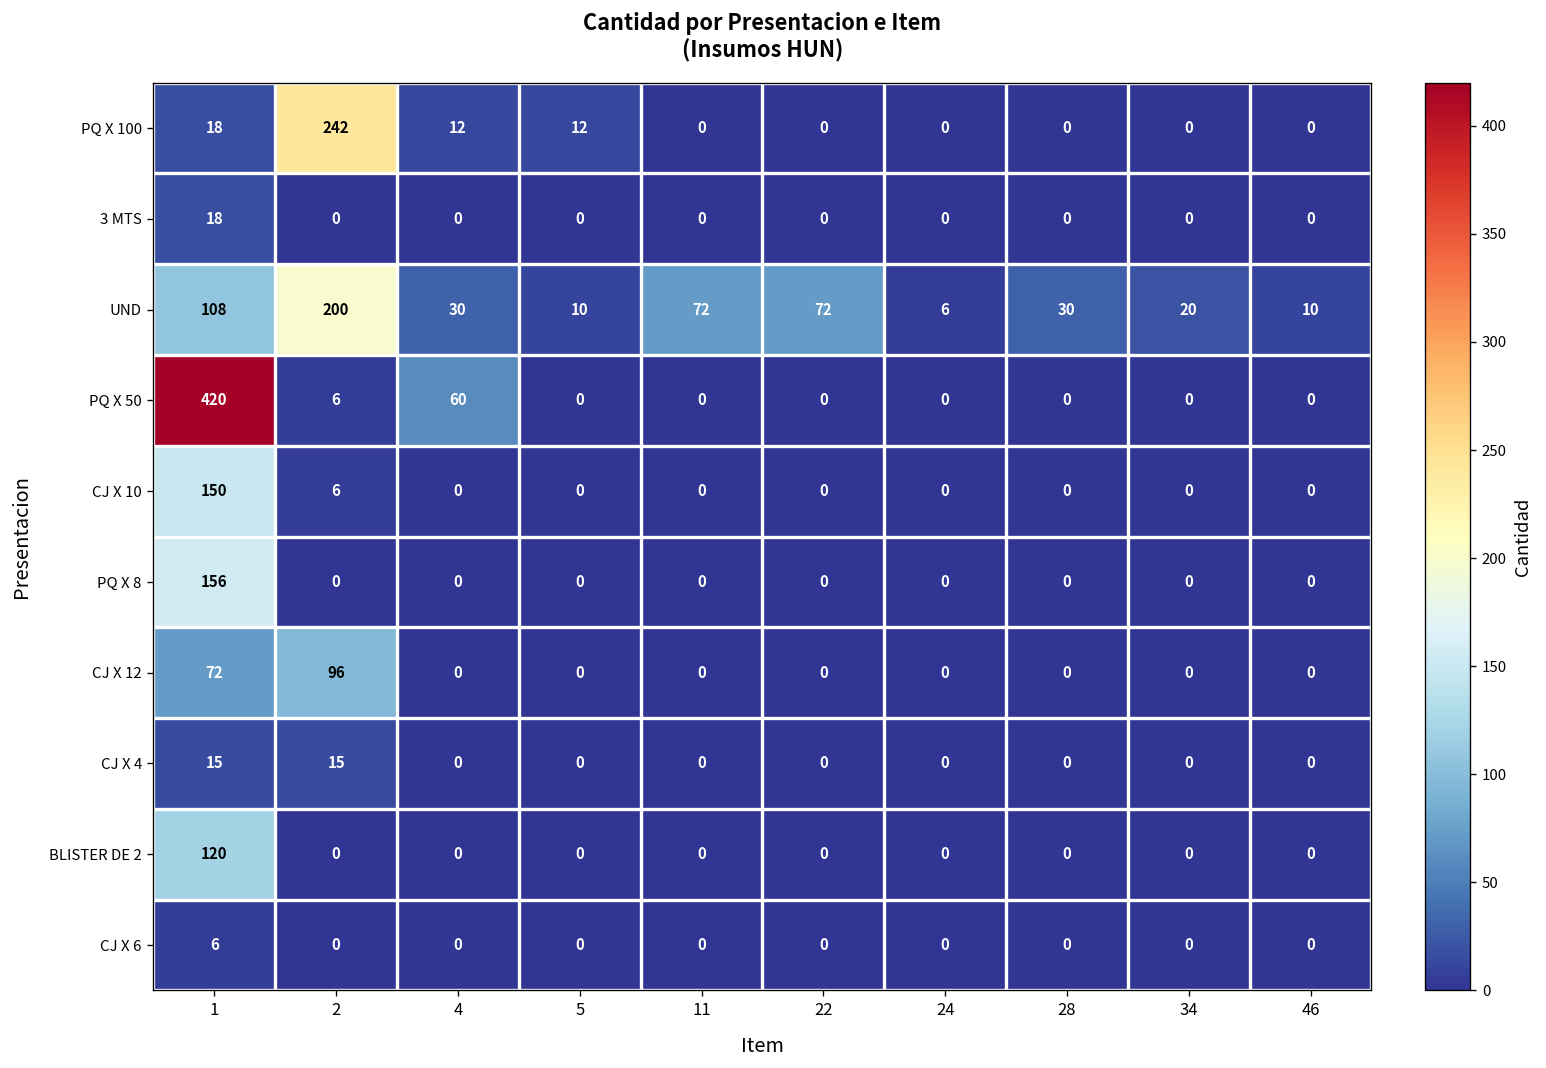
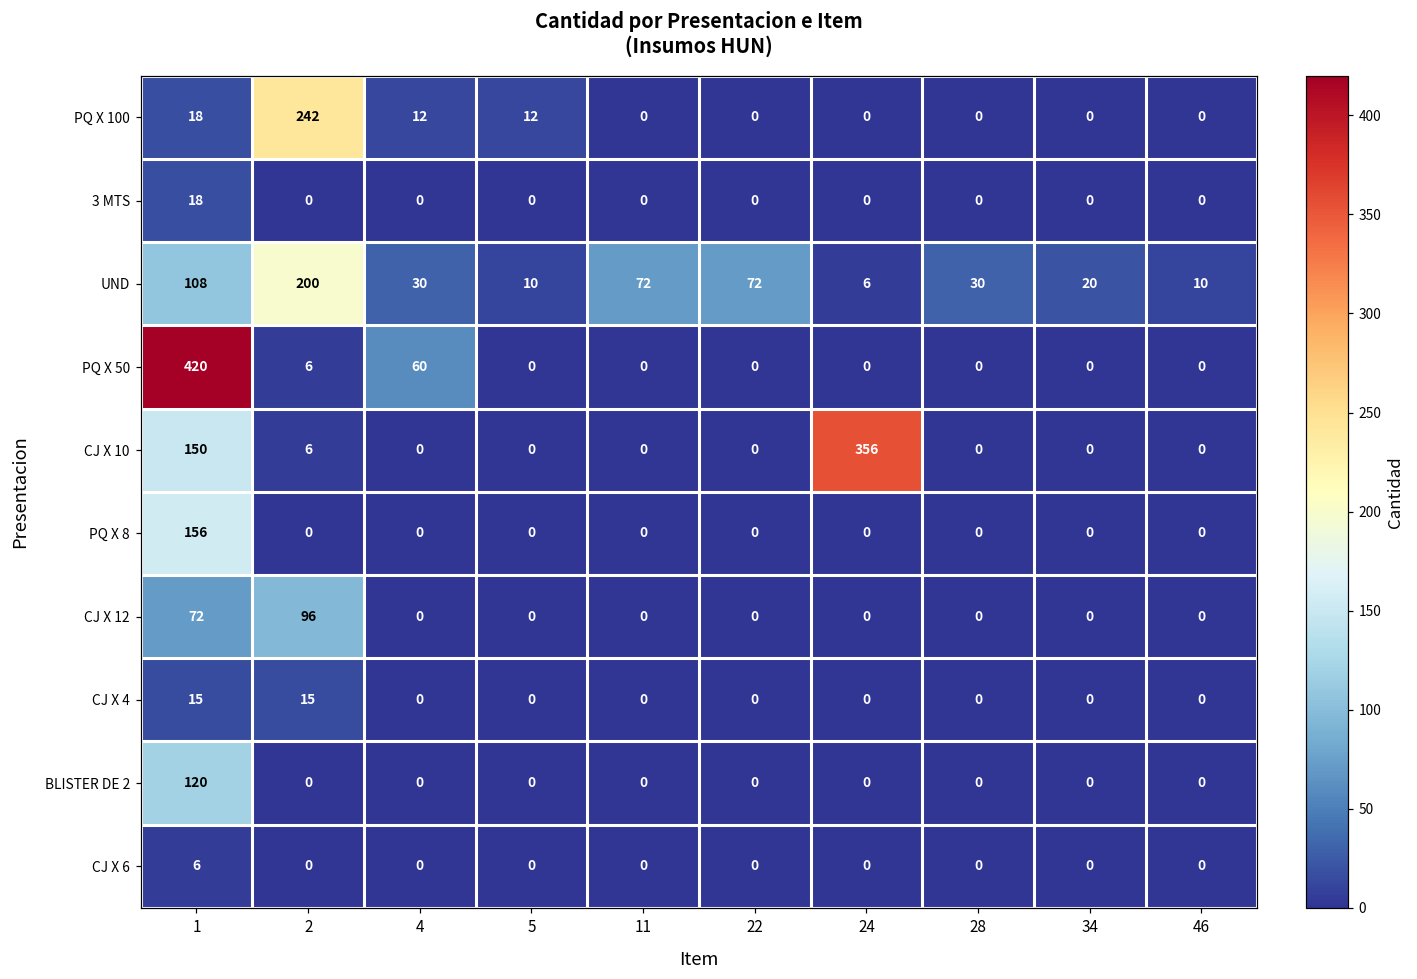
  {
    "PQ X 100": {
      "1": 18,
      "2": 242,
      "4": 12,
      "5": 12,
      "11": 0,
      "22": 0,
      "24": 0,
      "28": 0,
      "34": 0,
      "46": 0
    },
    "3 MTS": {
      "1": 18,
      "2": 0,
      "4": 0,
      "5": 0,
      "11": 0,
      "22": 0,
      "24": 0,
      "28": 0,
      "34": 0,
      "46": 0
    },
    "UND": {
      "1": 108,
      "2": 200,
      "4": 30,
      "5": 10,
      "11": 72,
      "22": 72,
      "24": 6,
      "28": 30,
      "34": 20,
      "46": 10
    },
    "PQ X 50": {
      "1": 420,
      "2": 6,
      "4": 60,
      "5": 0,
      "11": 0,
      "22": 0,
      "24": 0,
      "28": 0,
      "34": 0,
      "46": 0
    },
    "CJ X 10": {
      "1": 150,
      "2": 6,
      "4": 0,
      "5": 0,
      "11": 0,
      "22": 0,
-     "24": 0,
+     "24": 356,
      "28": 0,
      "34": 0,
      "46": 0
    },
    "PQ X 8": {
      "1": 156,
      "2": 0,
      "4": 0,
      "5": 0,
      "11": 0,
      "22": 0,
      "24": 0,
      "28": 0,
      "34": 0,
      "46": 0
    },
    "CJ X 12": {
      "1": 72,
      "2": 96,
      "4": 0,
      "5": 0,
      "11": 0,
      "22": 0,
      "24": 0,
      "28": 0,
      "34": 0,
      "46": 0
    },
    "CJ X 4": {
      "1": 15,
      "2": 15,
      "4": 0,
      "5": 0,
      "11": 0,
      "22": 0,
      "24": 0,
      "28": 0,
      "34": 0,
      "46": 0
    },
    "BLISTER DE 2": {
      "1": 120,
      "2": 0,
      "4": 0,
      "5": 0,
      "11": 0,
      "22": 0,
      "24": 0,
      "28": 0,
      "34": 0,
      "46": 0
    },
    "CJ X 6": {
      "1": 6,
      "2": 0,
      "4": 0,
      "5": 0,
      "11": 0,
      "22": 0,
      "24": 0,
      "28": 0,
      "34": 0,
      "46": 0
    }
  }
